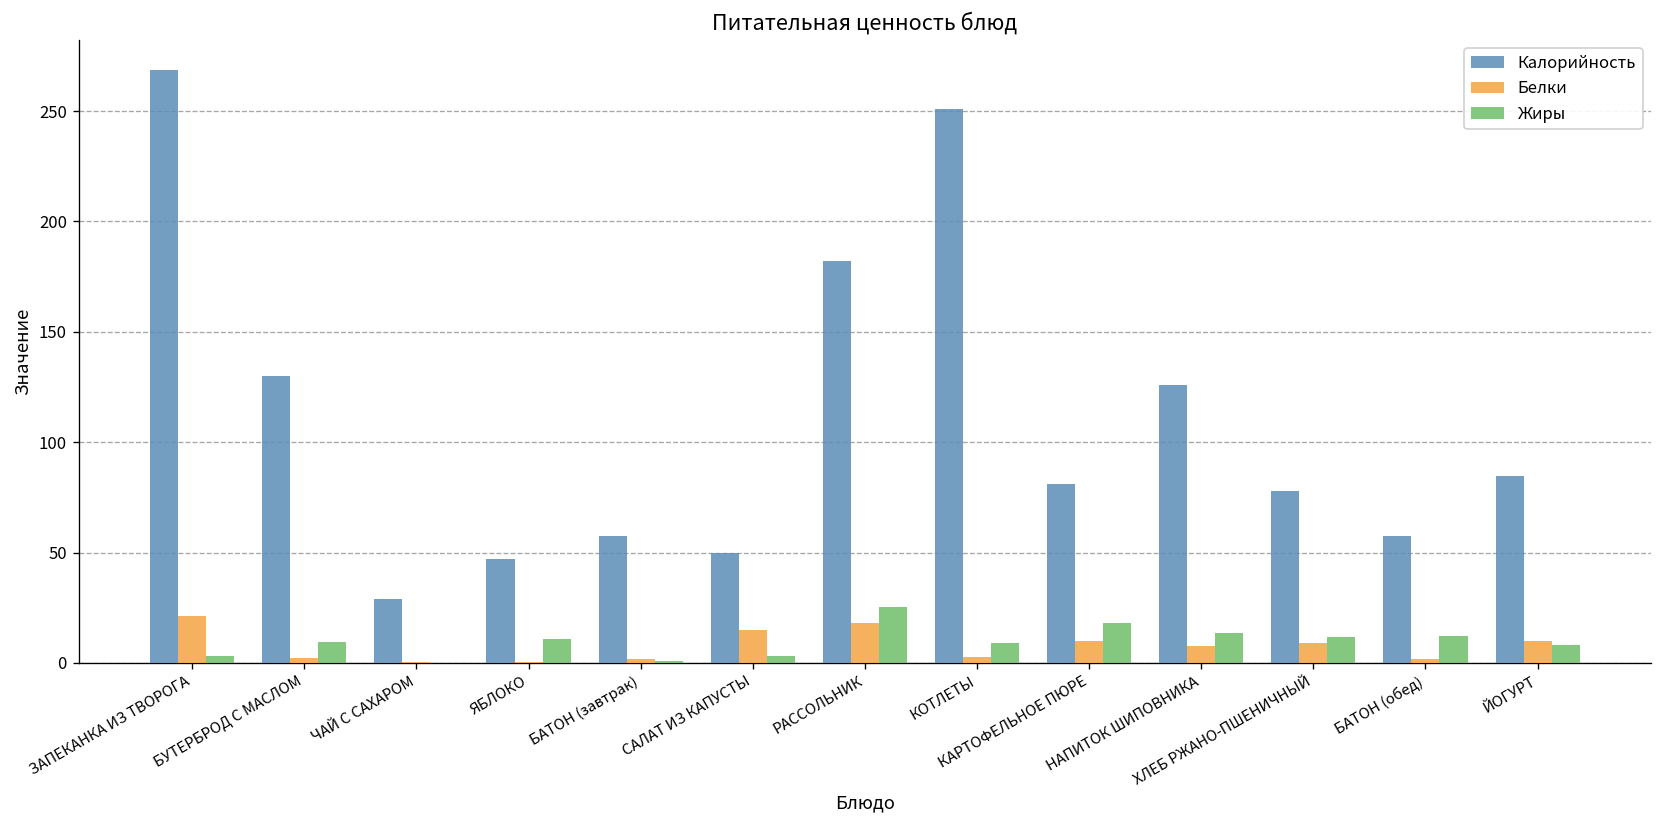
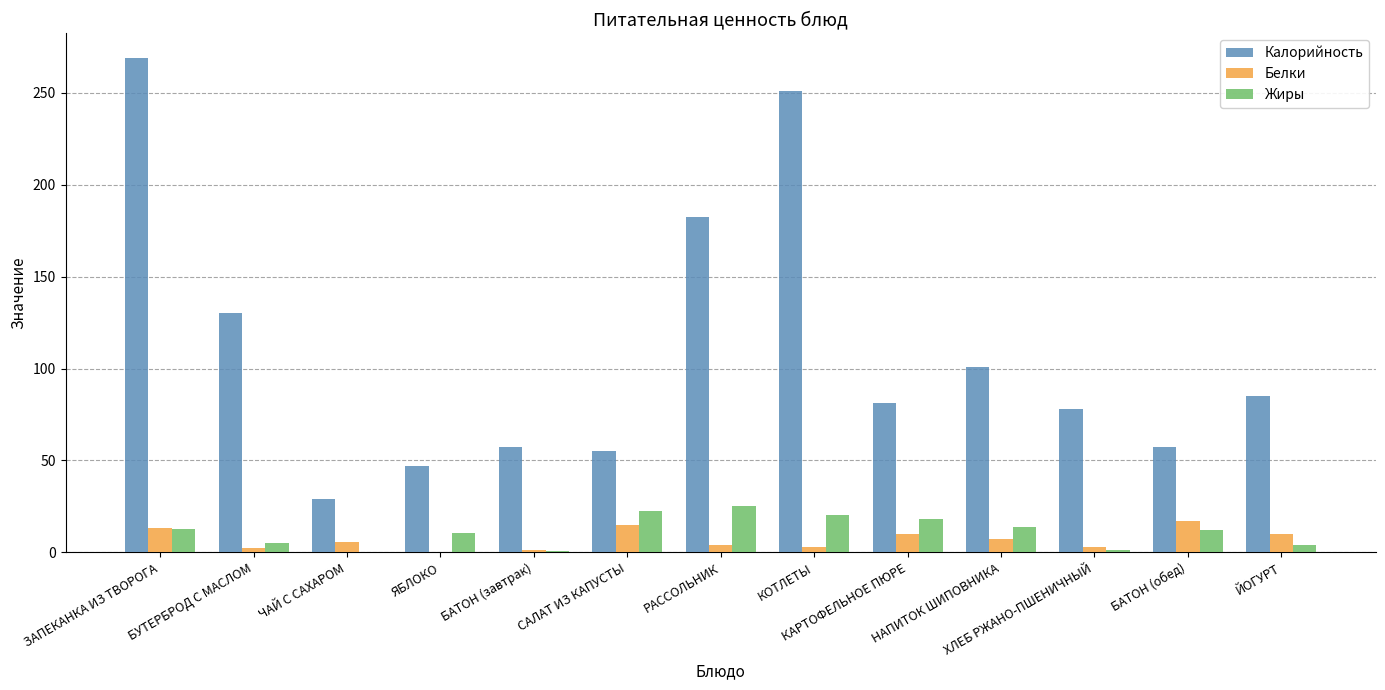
  {
    "Калорийность": {
      "ЗАПЕКАНКА ИЗ ТВОРОГА": 269,
      "БУТЕРБРОД С МАСЛОМ": 130,
      "ЧАЙ С САХАРОМ": 29,
      "ЯБЛОКО": 47,
      "БАТОН (завтрак)": 58,
-     "САЛАТ ИЗ КАПУСТЫ": 50,
+     "САЛАТ ИЗ КАПУСТЫ": 55,
      "РАССОЛЬНИК": 182,
      "КОТЛЕТЫ": 251,
      "КАРТОФЕЛЬНОЕ ПЮРЕ": 81,
-     "НАПИТОК ШИПОВНИКА": 126,
+     "НАПИТОК ШИПОВНИКА": 101,
      "ХЛЕБ РЖАНО-ПШЕНИЧНЫЙ": 78,
      "БАТОН (обед)": 58,
      "ЙОГУРТ": 85
    },
    "Белки": {
-     "ЗАПЕКАНКА ИЗ ТВОРОГА": 21,
+     "ЗАПЕКАНКА ИЗ ТВОРОГА": 13,
      "БУТЕРБРОД С МАСЛОМ": 2,
-     "ЧАЙ С САХАРОМ": 0,
+     "ЧАЙ С САХАРОМ": 6,
      "БАТОН (завтрак)": 2,
      "САЛАТ ИЗ КАПУСТЫ": 15,
-     "РАССОЛЬНИК": 18,
+     "РАССОЛЬНИК": 4,
      "КОТЛЕТЫ": 3,
      "КАРТОФЕЛЬНОЕ ПЮРЕ": 10,
      "НАПИТОК ШИПОВНИКА": 8,
-     "ХЛЕБ РЖАНО-ПШЕНИЧНЫЙ": 9,
-     "БАТОН (обед)": 2,
+     "ХЛЕБ РЖАНО-ПШЕНИЧНЫЙ": 3,
+     "БАТОН (обед)": 17,
      "ЙОГУРТ": 10
    },
    "Жиры": {
-     "ЗАПЕКАНКА ИЗ ТВОРОГА": 3,
-     "БУТЕРБРОД С МАСЛОМ": 10,
+     "ЗАПЕКАНКА ИЗ ТВОРОГА": 13,
+     "БУТЕРБРОД С МАСЛОМ": 5,
      "ЧАЙ С САХАРОМ": 0,
      "ЯБЛОКО": 11,
-     "САЛАТ ИЗ КАПУСТЫ": 3,
+     "САЛАТ ИЗ КАПУСТЫ": 23,
      "РАССОЛЬНИК": 25,
-     "КОТЛЕТЫ": 9,
+     "КОТЛЕТЫ": 20,
      "КАРТОФЕЛЬНОЕ ПЮРЕ": 18,
      "НАПИТОК ШИПОВНИКА": 14,
-     "ХЛЕБ РЖАНО-ПШЕНИЧНЫЙ": 12,
+     "ХЛЕБ РЖАНО-ПШЕНИЧНЫЙ": 2,
      "БАТОН (обед)": 12,
-     "ЙОГУРТ": 8
+     "ЙОГУРТ": 4
    }
  }
